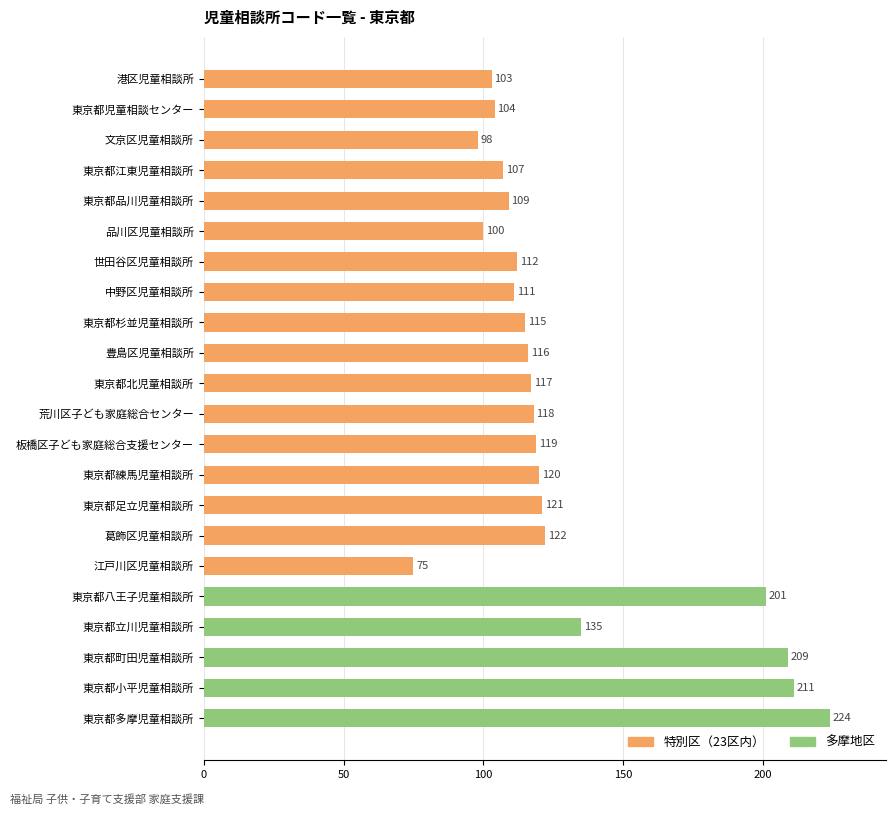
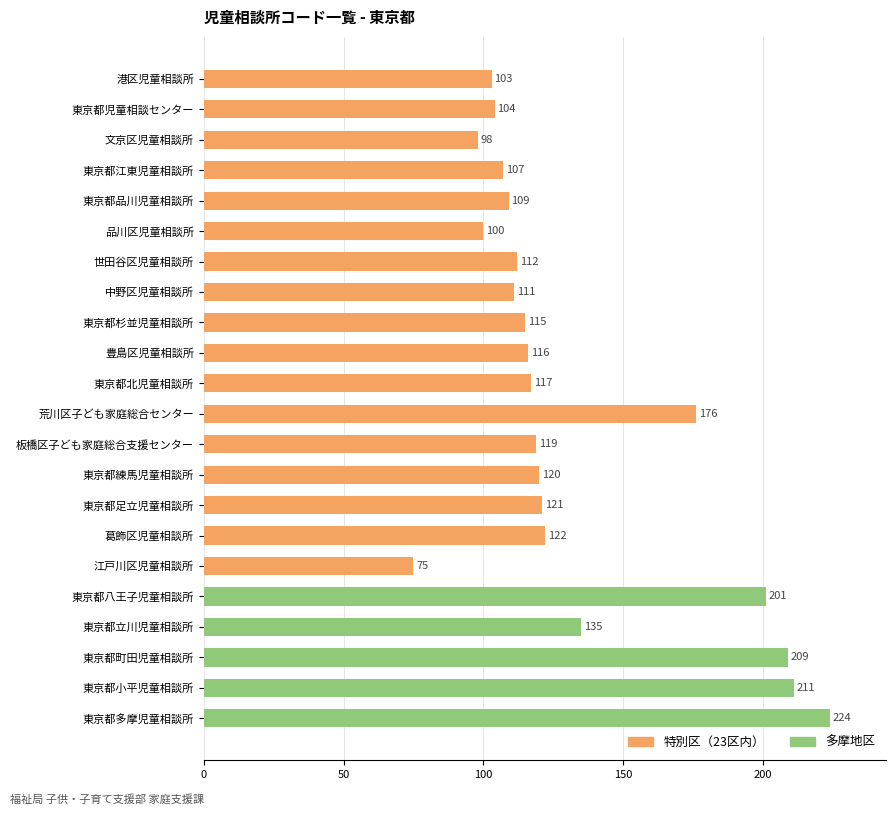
  {
    "港区児童相談所": 103,
    "東京都児童相談センター": 104,
    "文京区児童相談所": 98,
    "東京都江東児童相談所": 107,
    "東京都品川児童相談所": 109,
    "品川区児童相談所": 100,
    "世田谷区児童相談所": 112,
    "中野区児童相談所": 111,
    "東京都杉並児童相談所": 115,
    "豊島区児童相談所": 116,
    "東京都北児童相談所": 117,
-   "荒川区子ども家庭総合センター": 118,
+   "荒川区子ども家庭総合センター": 176,
    "板橋区子ども家庭総合支援センター": 119,
    "東京都練馬児童相談所": 120,
    "東京都足立児童相談所": 121,
    "葛飾区児童相談所": 122,
    "江戸川区児童相談所": 75,
    "東京都八王子児童相談所": 201,
    "東京都立川児童相談所": 135,
    "東京都町田児童相談所": 209,
    "東京都小平児童相談所": 211,
    "東京都多摩児童相談所": 224
  }
